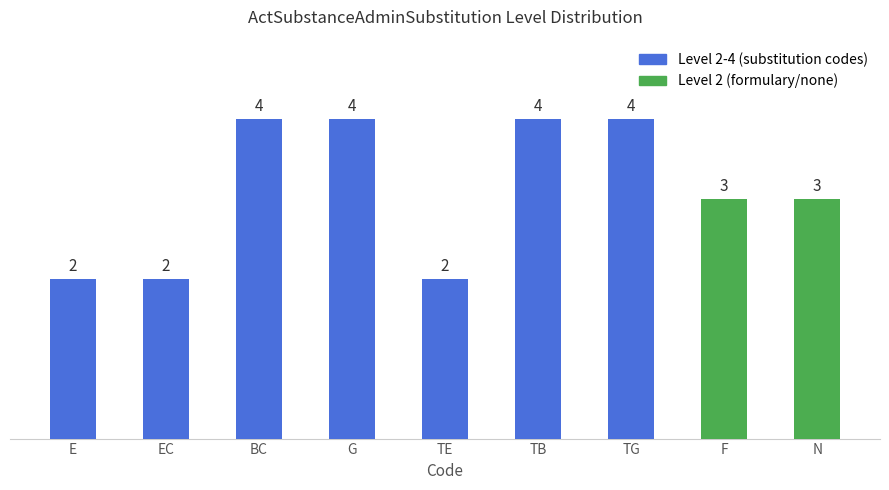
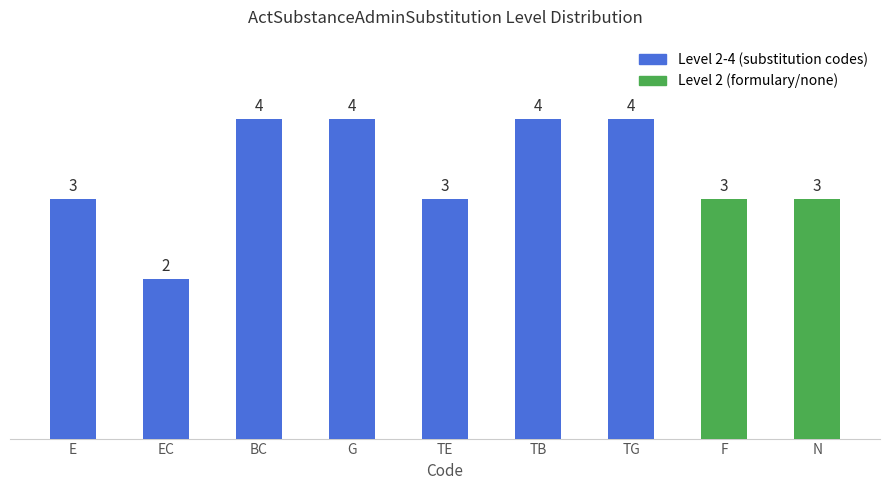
  {
-   "E": 2,
+   "E": 3,
    "EC": 2,
    "BC": 4,
    "G": 4,
-   "TE": 2,
+   "TE": 3,
    "TB": 4,
    "TG": 4,
    "F": 3,
    "N": 3
  }
